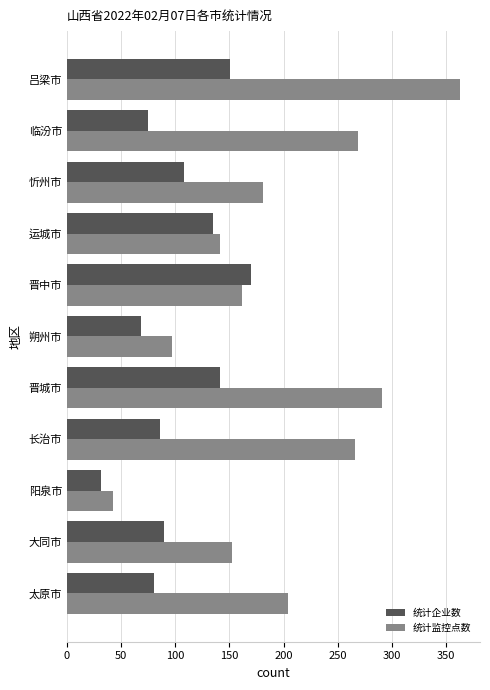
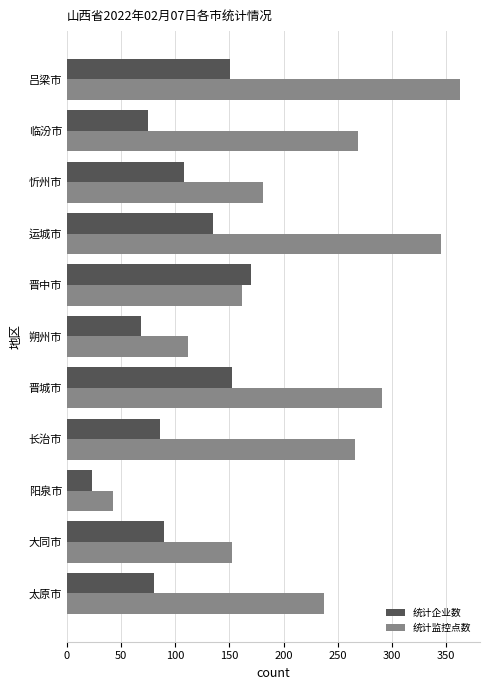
  {
    "统计企业数": {
      "吕梁市": 151,
      "临汾市": 75,
      "忻州市": 108,
      "运城市": 135,
      "晋中市": 170,
      "朔州市": 68,
-     "晋城市": 141,
+     "晋城市": 152,
      "长治市": 86,
-     "阳泉市": 32,
+     "阳泉市": 23,
      "大同市": 90,
      "太原市": 80
    },
    "统计监控点数": {
      "吕梁市": 363,
      "临汾市": 269,
      "忻州市": 181,
-     "运城市": 141,
+     "运城市": 345,
      "晋中市": 162,
-     "朔州市": 97,
+     "朔州市": 112,
      "晋城市": 291,
      "长治市": 266,
      "阳泉市": 43,
      "大同市": 152,
-     "太原市": 204
+     "太原市": 237
    }
  }
